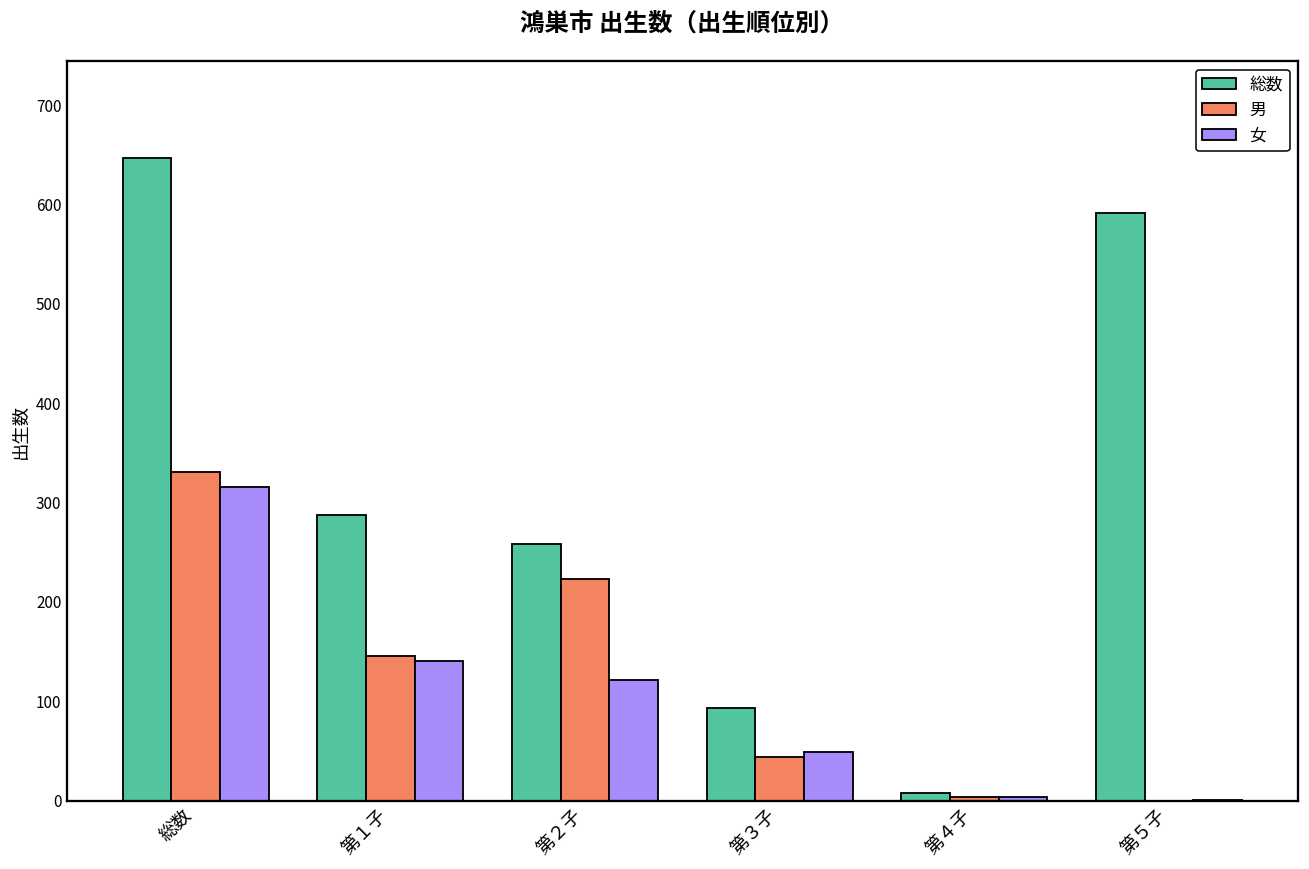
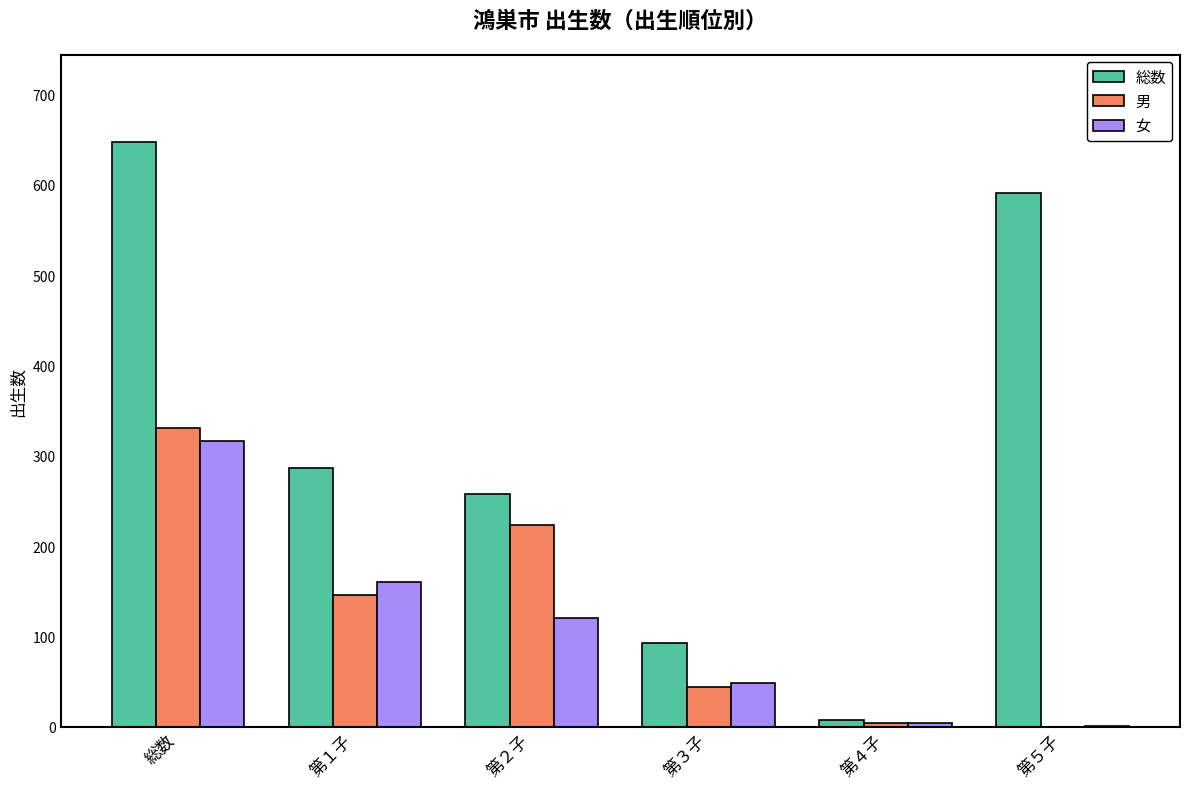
  {
    "総数": {
      "総数": 650,
      "第１子": 290,
      "第２子": 260,
      "第３子": 90,
      "第４子": 10,
      "第５子": 590
    },
    "男": {
      "総数": 330,
      "第１子": 150,
      "第２子": 220,
      "第３子": 40,
      "第４子": 0,
      "第５子": 0
    },
    "女": {
      "総数": 320,
-     "第１子": 140,
+     "第１子": 160,
      "第２子": 120,
      "第３子": 50,
      "第４子": 0
    }
  }
